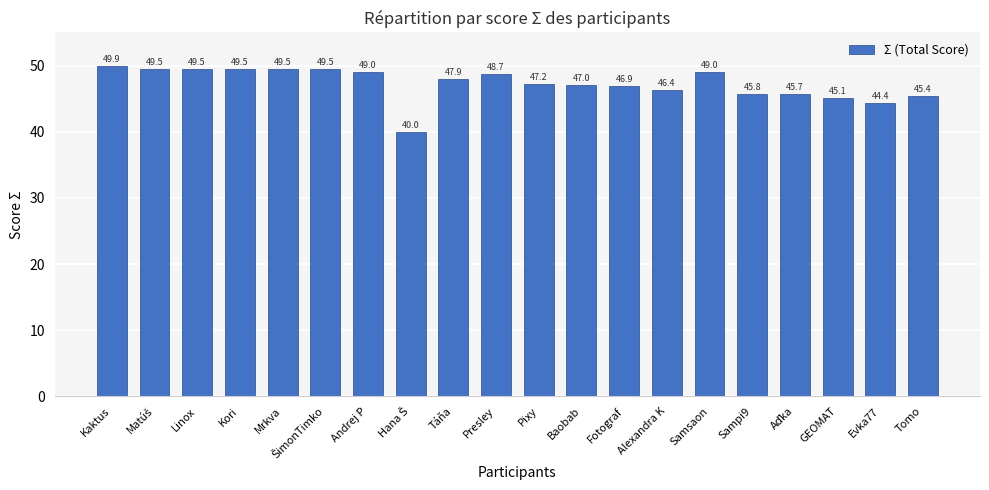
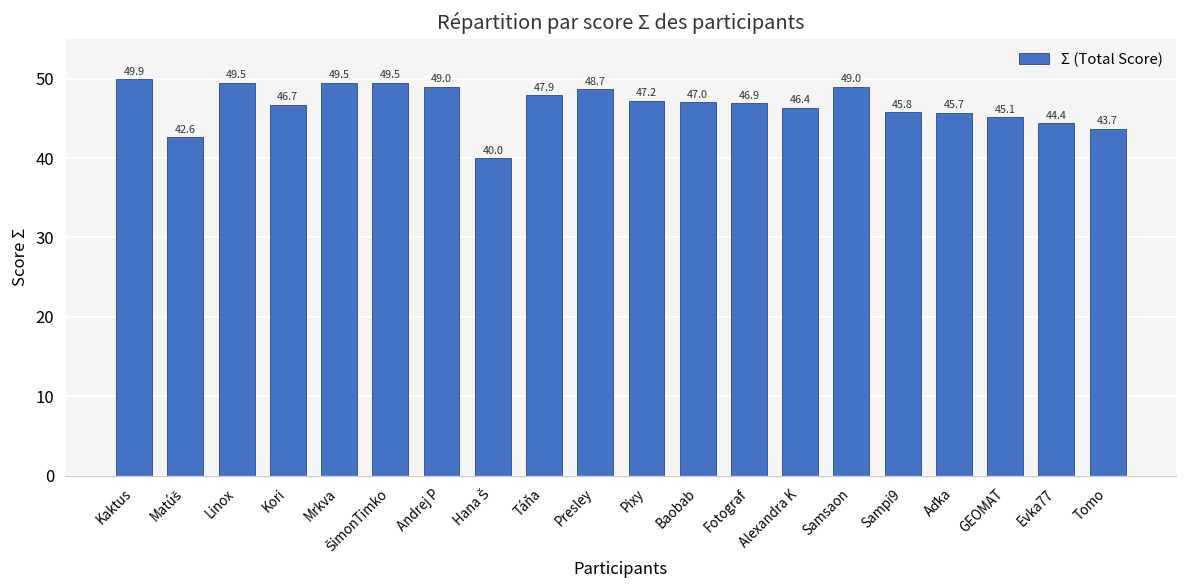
  {
    "Kaktus": 49.9,
-   "Matúš": 49.5,
+   "Matúš": 42.6,
    "Linox": 49.5,
-   "Kori": 49.5,
+   "Kori": 46.7,
    "Mrkva": 49.5,
    "ŠimonTimko": 49.5,
    "Andrej P": 49.0,
    "Hana Š": 40.0,
    "Táňa": 47.9,
    "Presley": 48.7,
    "Pixy": 47.2,
    "Baobab": 47.0,
    "Fotograf": 46.9,
    "Alexandra K": 46.4,
    "Samsaon": 49.0,
    "Sampi9": 45.8,
    "Aďka": 45.7,
    "GEOMAT": 45.1,
    "Evka77": 44.4,
-   "Tomo": 45.4
+   "Tomo": 43.7
  }
